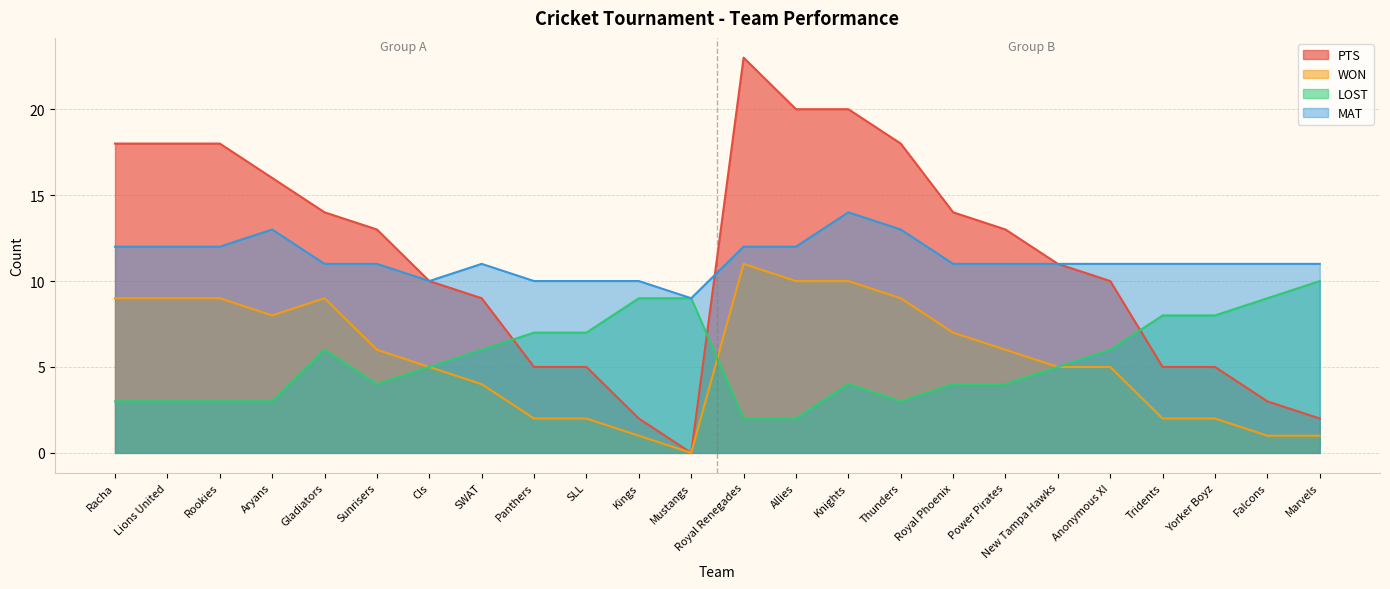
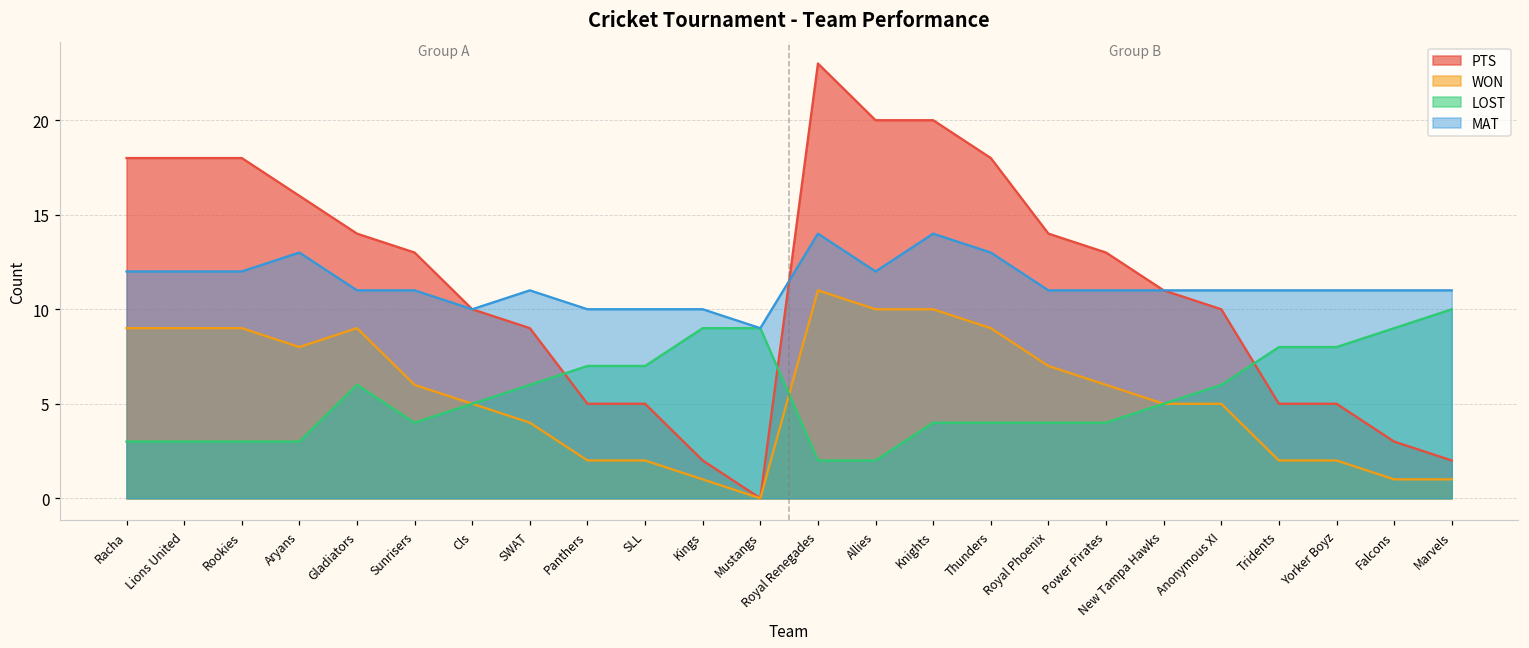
  {
    "PTS": {
      "Racha": 18,
      "Lions United": 18,
      "Rookies": 18,
      "Aryans": 16,
      "Gladiators": 14,
      "Sunrisers": 13,
      "SWAT": 9,
      "Panthers": 5,
      "SLL": 5,
      "Kings": 2,
      "Royal Renegades": 23,
      "Allies": 20,
      "Knights": 20,
      "Thunders": 18,
      "Royal Phoenix": 14,
      "Power Pirates": 13,
      "Anonymous XI": 10,
      "Tridents": 5,
      "Yorker Boyz": 5,
      "Falcons": 3,
      "Marvels": 2
    },
    "WON": {
      "Racha": 9,
      "Lions United": 9,
      "Rookies": 9,
      "Aryans": 8,
      "Gladiators": 9,
      "Sunrisers": 6,
      "SWAT": 4,
      "Panthers": 2,
      "SLL": 2,
      "Kings": 1,
      "Royal Renegades": 11,
      "Allies": 10,
      "Knights": 10,
      "Thunders": 9,
      "Royal Phoenix": 7,
      "Power Pirates": 6,
      "Anonymous XI": 5,
      "Tridents": 2,
      "Yorker Boyz": 2,
      "Falcons": 1,
      "Marvels": 1
    },
    "LOST": {
      "Racha": 3,
      "Lions United": 3,
      "Rookies": 3,
      "Aryans": 3,
      "Gladiators": 6,
      "Sunrisers": 4,
      "SWAT": 6,
      "Panthers": 7,
      "SLL": 7,
      "Kings": 9,
      "Royal Renegades": 2,
      "Allies": 2,
      "Knights": 4,
-     "Thunders": 3,
+     "Thunders": 4,
      "Royal Phoenix": 4,
      "Power Pirates": 4,
      "Anonymous XI": 6,
      "Tridents": 8,
      "Yorker Boyz": 8,
      "Falcons": 9,
      "Marvels": 10
    },
    "MAT": {
      "Racha": 12,
      "Lions United": 12,
      "Rookies": 12,
      "Aryans": 13,
      "Gladiators": 11,
      "Sunrisers": 11,
      "SWAT": 11,
      "Panthers": 10,
      "SLL": 10,
      "Kings": 10,
-     "Royal Renegades": 12,
+     "Royal Renegades": 14,
      "Allies": 12,
      "Knights": 14,
      "Thunders": 13,
      "Royal Phoenix": 11,
      "Power Pirates": 11,
      "Anonymous XI": 11,
      "Tridents": 11,
      "Yorker Boyz": 11,
      "Falcons": 11,
      "Marvels": 11
    }
  }
